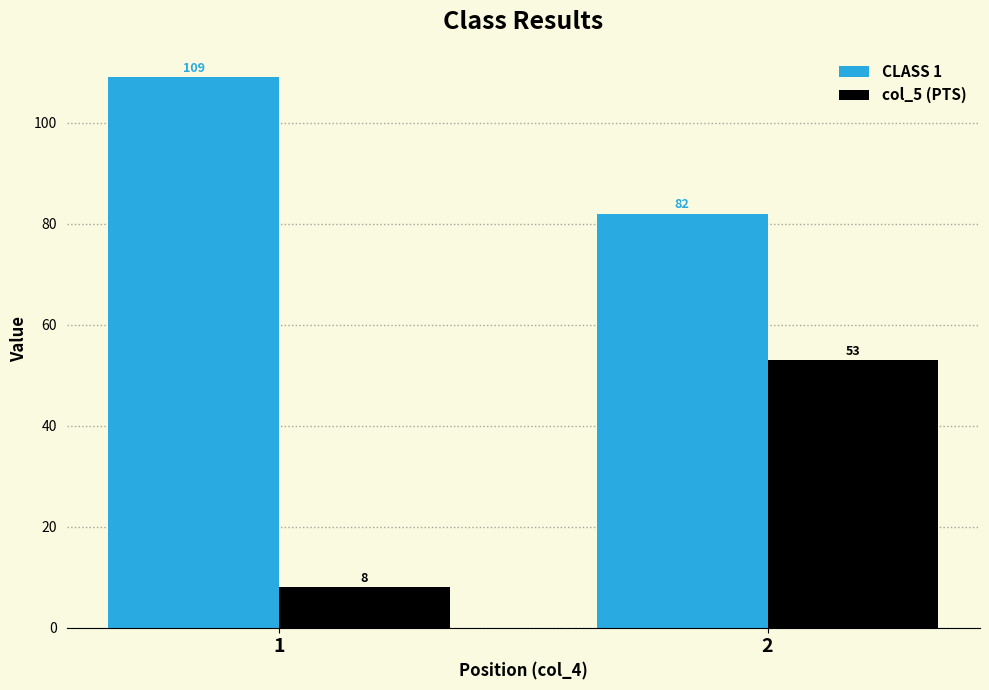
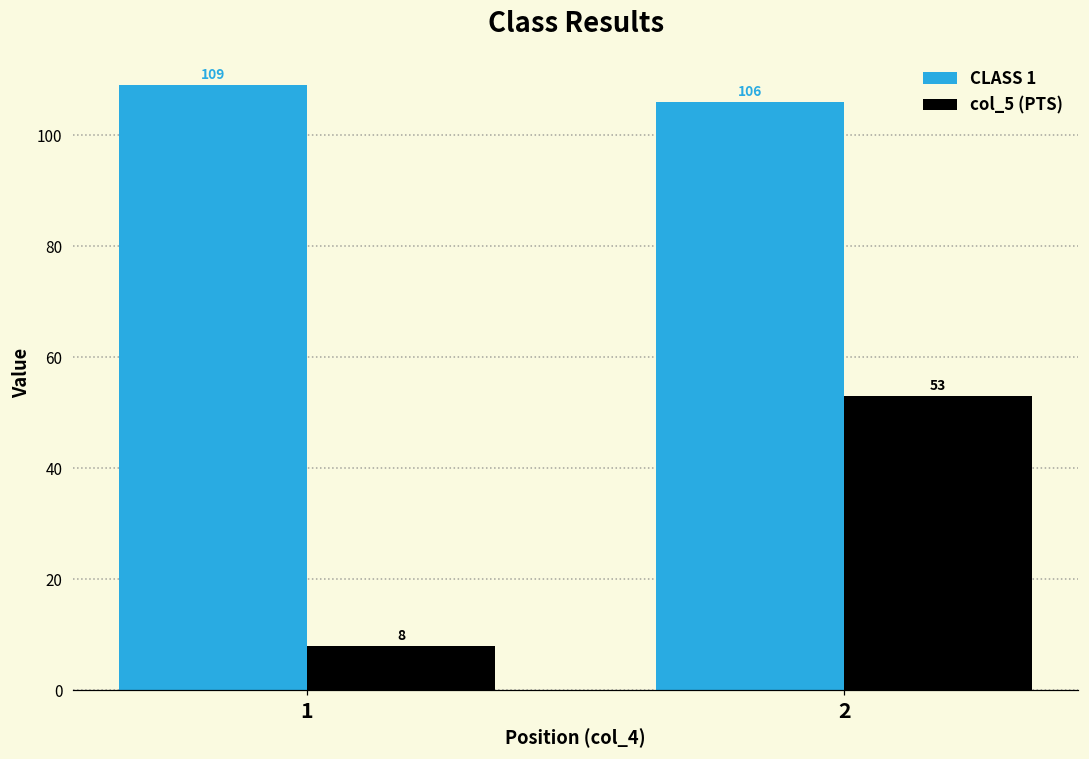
  {
    "CLASS 1": {
      "1": 109,
-     "2": 82
+     "2": 106
    },
    "col_5 (PTS)": {
      "1": 8,
      "2": 53
    }
  }
